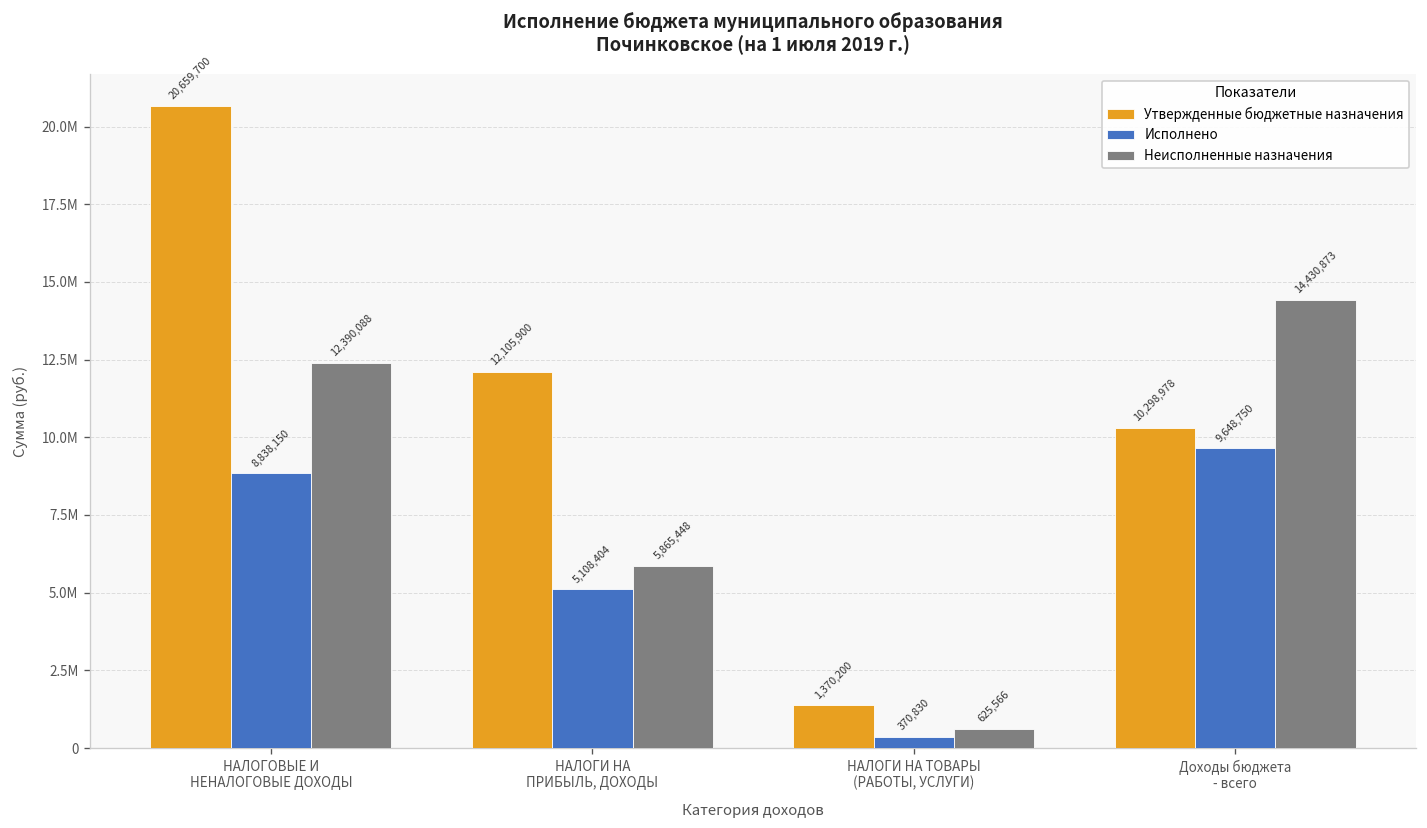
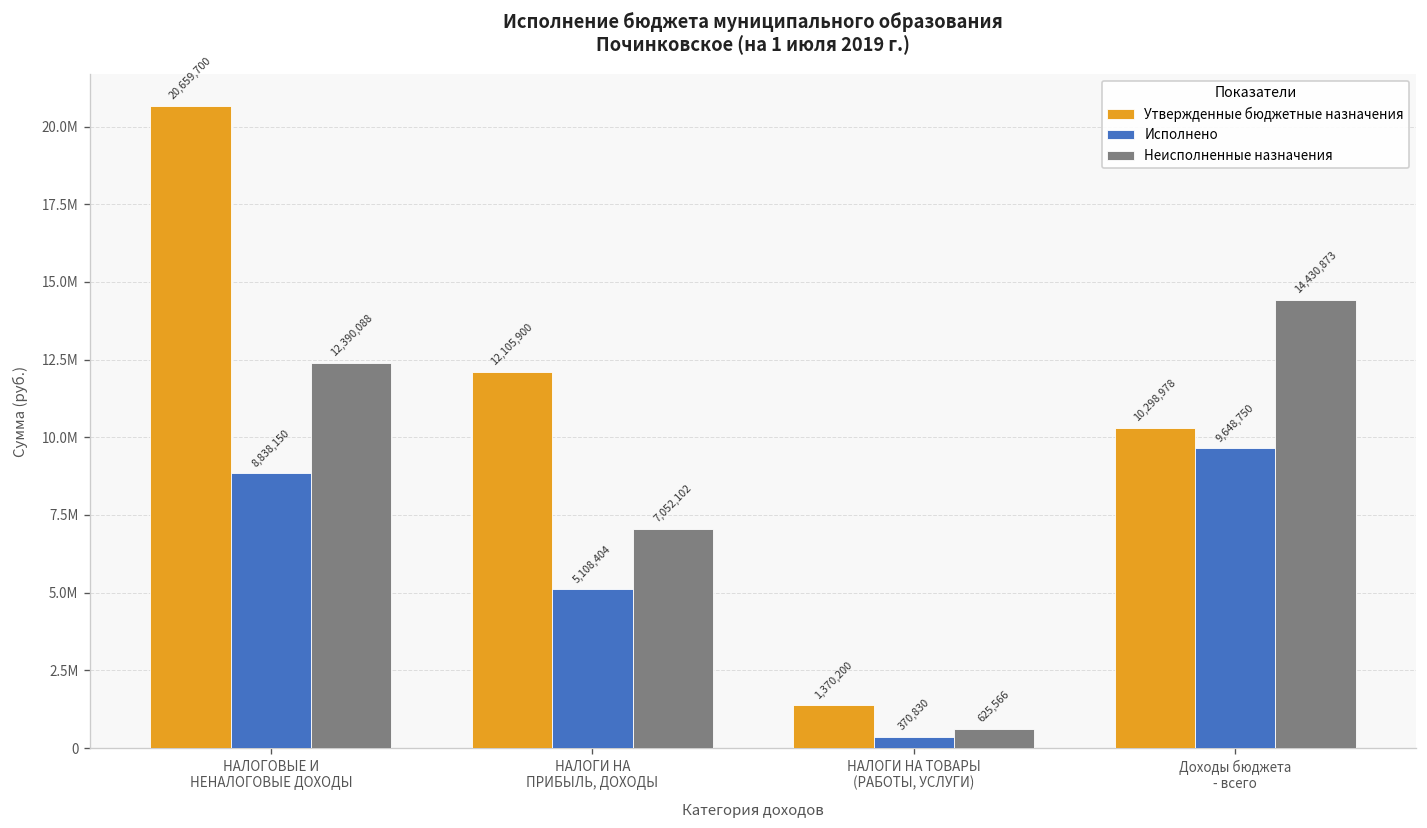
  {
    "Утвержденные бюджетные назначения": {
      "НАЛОГОВЫЕ И НЕНАЛОГОВЫЕ ДОХОДЫ": "20,659,700",
      "НАЛОГИ НА ПРИБЫЛЬ, ДОХОДЫ": "12,105,900",
      "НАЛОГИ НА ТОВАРЫ (РАБОТЫ, УСЛУГИ)": "1,370,200",
      "Доходы бюджета - всего": "10,298,978"
    },
    "Исполнено": {
      "НАЛОГОВЫЕ И НЕНАЛОГОВЫЕ ДОХОДЫ": "8,838,150",
      "НАЛОГИ НА ПРИБЫЛЬ, ДОХОДЫ": "5,108,404",
      "НАЛОГИ НА ТОВАРЫ (РАБОТЫ, УСЛУГИ)": "370,830",
      "Доходы бюджета - всего": "9,648,750"
    },
    "Неисполненные назначения": {
      "НАЛОГОВЫЕ И НЕНАЛОГОВЫЕ ДОХОДЫ": "12,390,088",
-     "НАЛОГИ НА ПРИБЫЛЬ, ДОХОДЫ": "5,865,448",
+     "НАЛОГИ НА ПРИБЫЛЬ, ДОХОДЫ": "7,052,102",
      "НАЛОГИ НА ТОВАРЫ (РАБОТЫ, УСЛУГИ)": "625,566",
      "Доходы бюджета - всего": "14,430,873"
    }
  }
